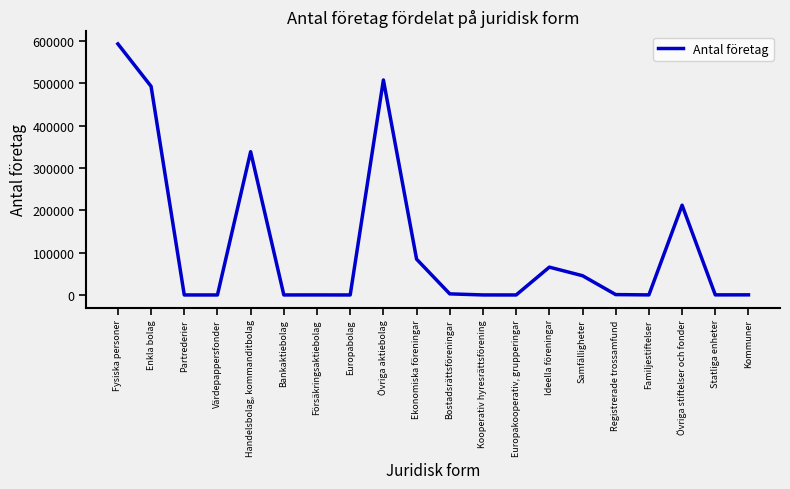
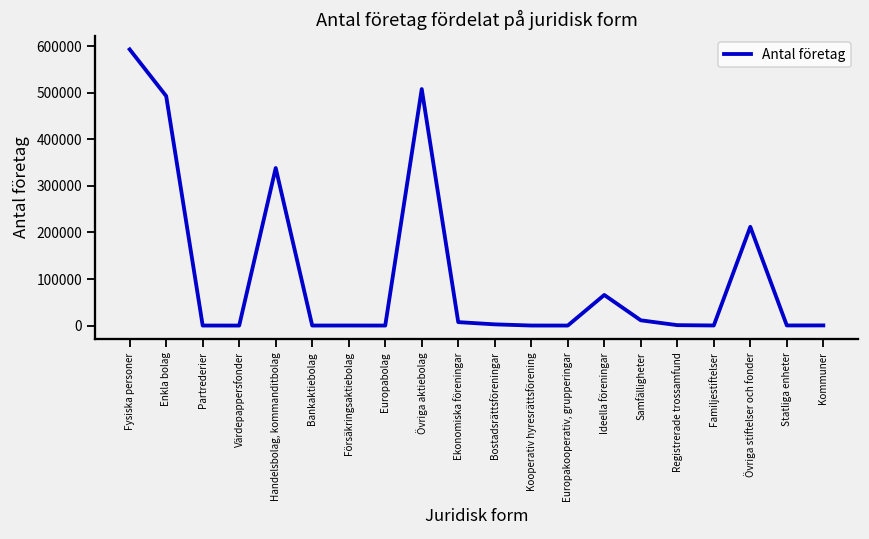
  {
    "Fysiska personer": 590000,
    "Enkla bolag": 490000,
    "Partrederier": 0,
    "Värdepappersfonder": 0,
    "Handelsbolag, kommanditbolag": 340000,
    "Bankaktiebolag": 0,
    "Försäkringsaktiebolag": 0,
    "Europabolag": 0,
    "Övriga aktiebolag": 510000,
-   "Ekonomiska föreningar": 80000,
+   "Ekonomiska föreningar": 10000,
    "Bostadsrättsföreningar": 0,
    "Kooperativ hyresrättsförening": 0,
    "Europakooperativ, grupperingar": 0,
    "Ideella föreningar": 70000,
-   "Samfälligheter": 50000,
+   "Samfälligheter": 10000,
    "Registrerade trossamfund": 0,
    "Familjestiftelser": 0,
    "Övriga stiftelser och fonder": 210000,
    "Statliga enheter": 0,
    "Kommuner": 0
  }
